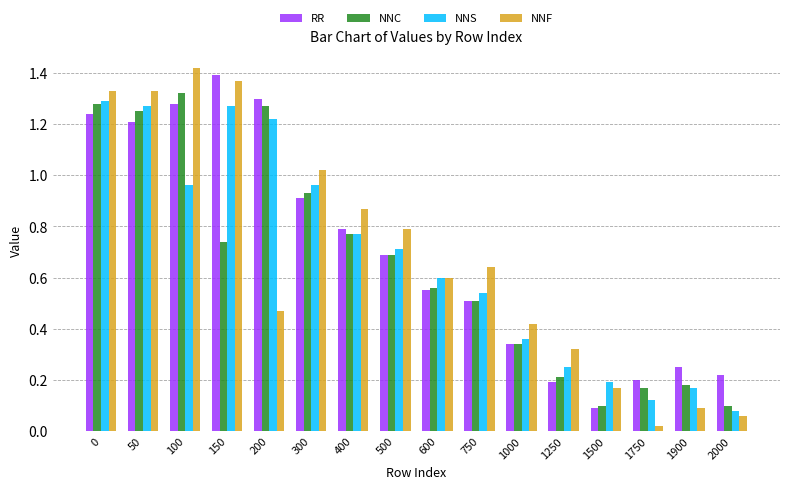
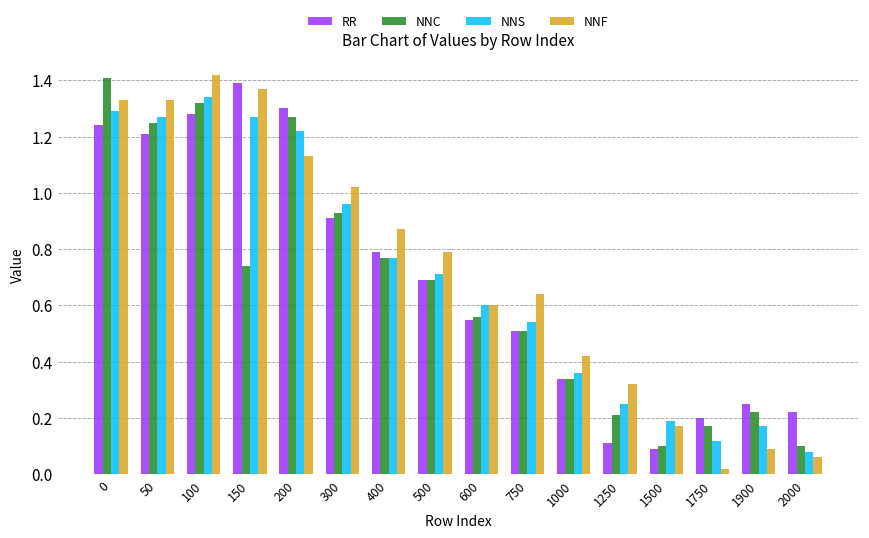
  {
    "RR": {
      "0": 1.24,
      "50": 1.21,
      "100": 1.28,
      "150": 1.39,
      "200": 1.30,
      "300": 0.91,
      "400": 0.79,
      "500": 0.69,
      "600": 0.55,
      "750": 0.51,
      "1000": 0.34,
-     "1250": 0.19,
+     "1250": 0.11,
      "1500": 0.09,
      "1750": 0.20,
      "1900": 0.25,
      "2000": 0.22
    },
    "NNC": {
-     "0": 1.28,
+     "0": 1.41,
      "50": 1.25,
      "100": 1.32,
      "150": 0.74,
      "200": 1.27,
      "300": 0.93,
      "400": 0.77,
      "500": 0.69,
      "600": 0.56,
      "750": 0.51,
      "1000": 0.34,
      "1250": 0.21,
      "1500": 0.10,
      "1750": 0.17,
-     "1900": 0.18,
+     "1900": 0.22,
      "2000": 0.10
    },
    "NNS": {
      "0": 1.29,
      "50": 1.27,
-     "100": 0.96,
+     "100": 1.34,
      "150": 1.27,
      "200": 1.22,
      "300": 0.96,
      "400": 0.77,
      "500": 0.71,
      "600": 0.60,
      "750": 0.54,
      "1000": 0.36,
      "1250": 0.25,
      "1500": 0.19,
      "1750": 0.12,
      "1900": 0.17,
      "2000": 0.08
    },
    "NNF": {
      "0": 1.33,
      "50": 1.33,
      "100": 1.42,
      "150": 1.37,
-     "200": 0.47,
+     "200": 1.13,
      "300": 1.02,
      "400": 0.87,
      "500": 0.79,
      "600": 0.60,
      "750": 0.64,
      "1000": 0.42,
      "1250": 0.32,
      "1500": 0.17,
      "1750": 0.02,
      "1900": 0.09,
      "2000": 0.06
    }
  }
